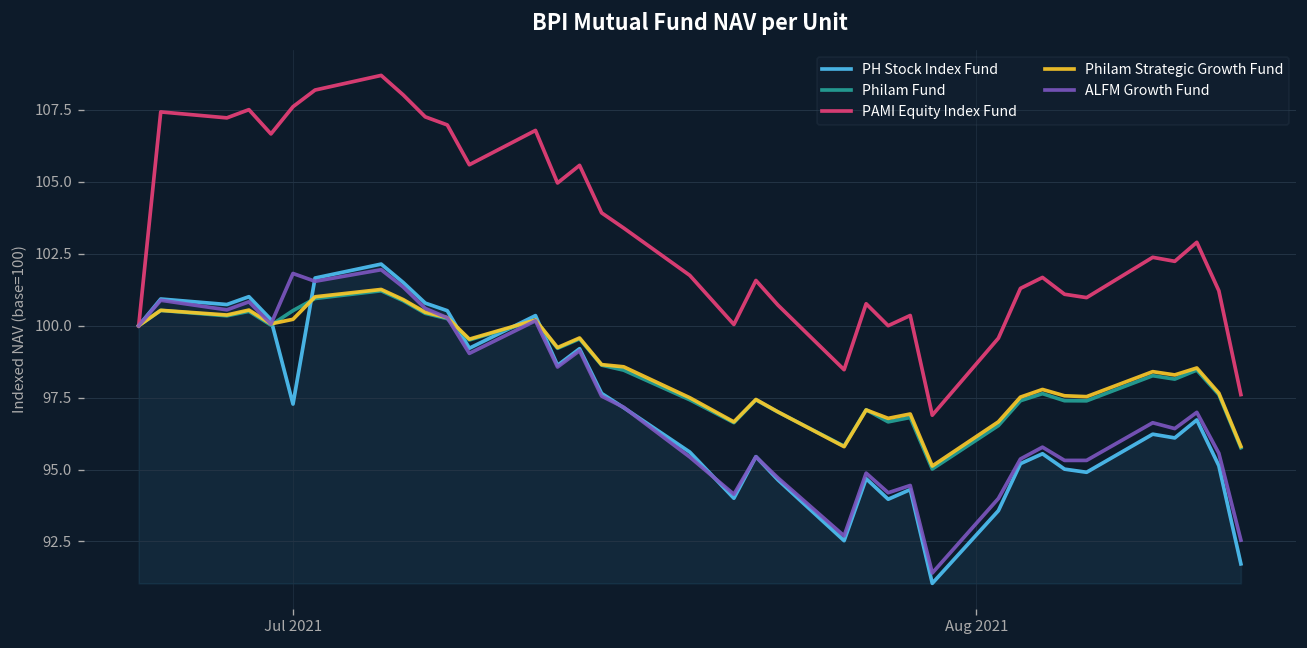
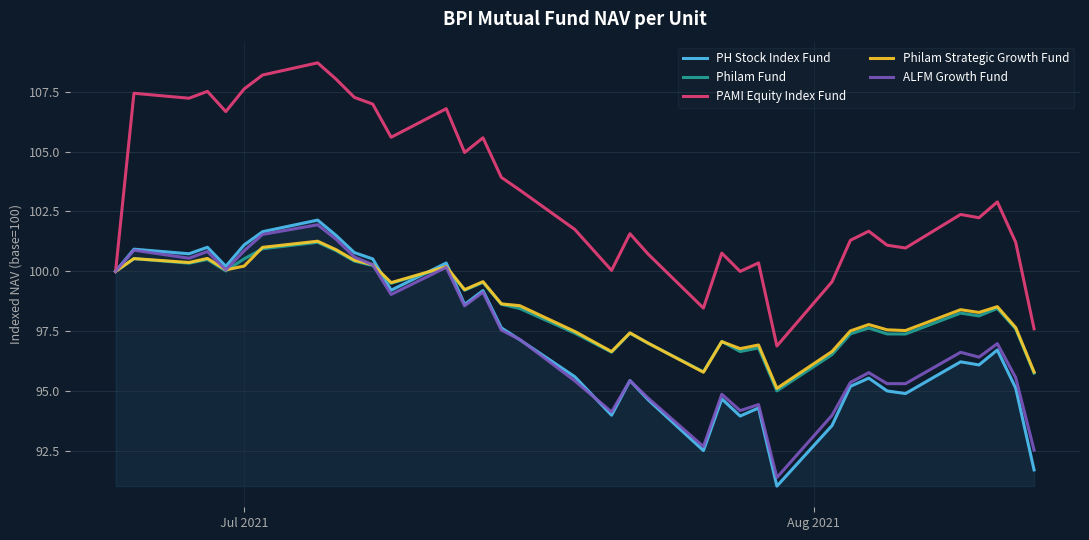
  {
    "PH Stock Index Fund": {
-     "Jul 2021": 97.3
+     "Jul 2021": 101.1
    },
    "Philam Fund": {
      "Jul 2021": 100.5
    },
    "PAMI Equity Index Fund": {
      "Jul 2021": 107.6
    },
    "Philam Strategic Growth Fund": {
      "Jul 2021": 100.2
    },
    "ALFM Growth Fund": {
-     "Jul 2021": 101.8
+     "Jul 2021": 100.9
    }
  }
